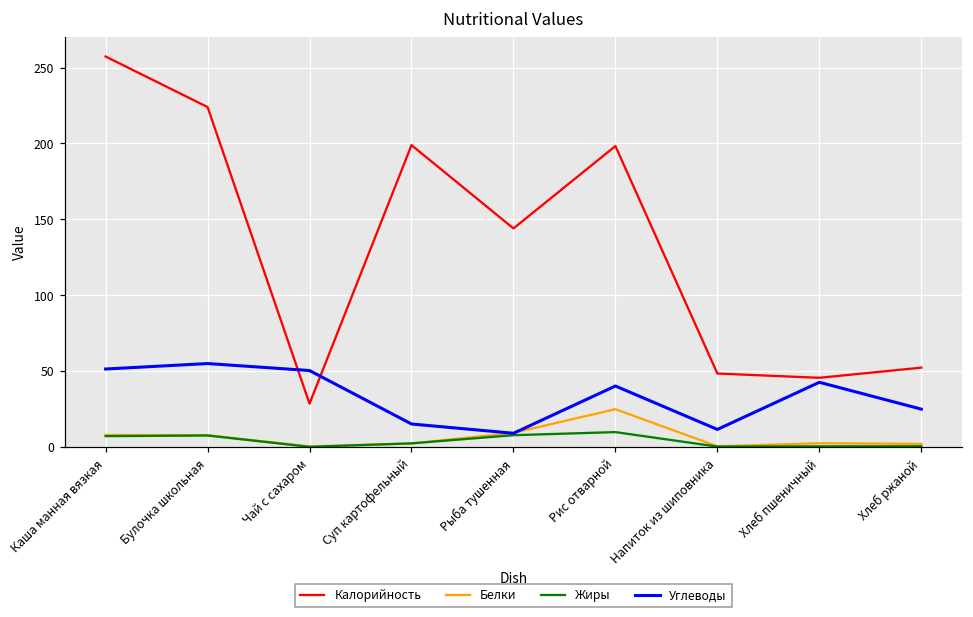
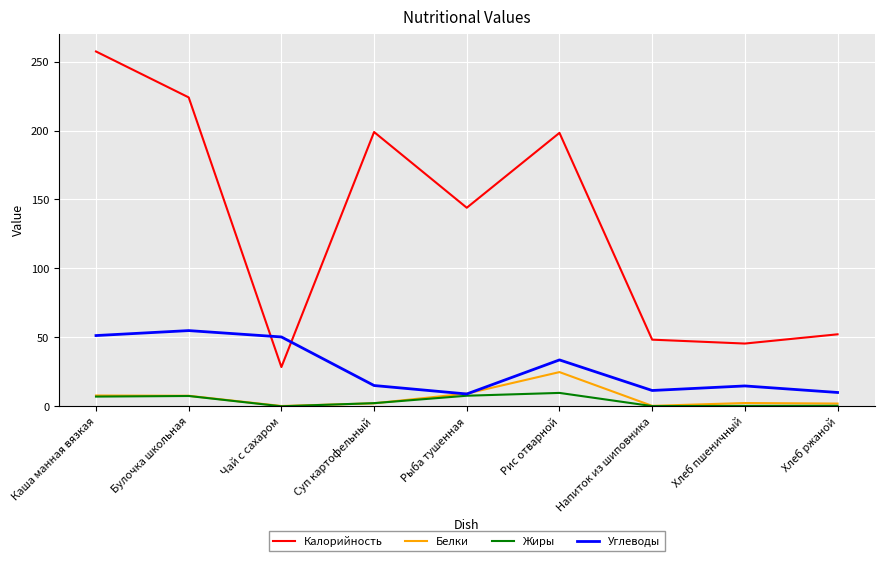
  {
    "Калорийность": {
      "Каша манная вязкая": 257,
      "Булочка школьная": 224,
      "Чай с сахаром": 28,
      "Суп картофельный": 199,
      "Рыба тушенная": 144,
      "Рис отварной": 198,
      "Напиток из шиповника": 48,
      "Хлеб пшеничный": 46,
      "Хлеб ржаной": 52
    },
    "Белки": {
      "Рис отварной": 25,
      "Хлеб пшеничный": 2
    },
    "Жиры": {
      "Рис отварной": 10,
      "Хлеб пшеничный": 0
    },
    "Углеводы": {
      "Каша манная вязкая": 51,
      "Булочка школьная": 55,
      "Чай с сахаром": 50,
      "Суп картофельный": 15,
-     "Рис отварной": 40,
+     "Рис отварной": 34,
      "Напиток из шиповника": 11,
-     "Хлеб пшеничный": 43,
-     "Хлеб ржаной": 25
+     "Хлеб пшеничный": 15,
+     "Хлеб ржаной": 10
    }
  }
